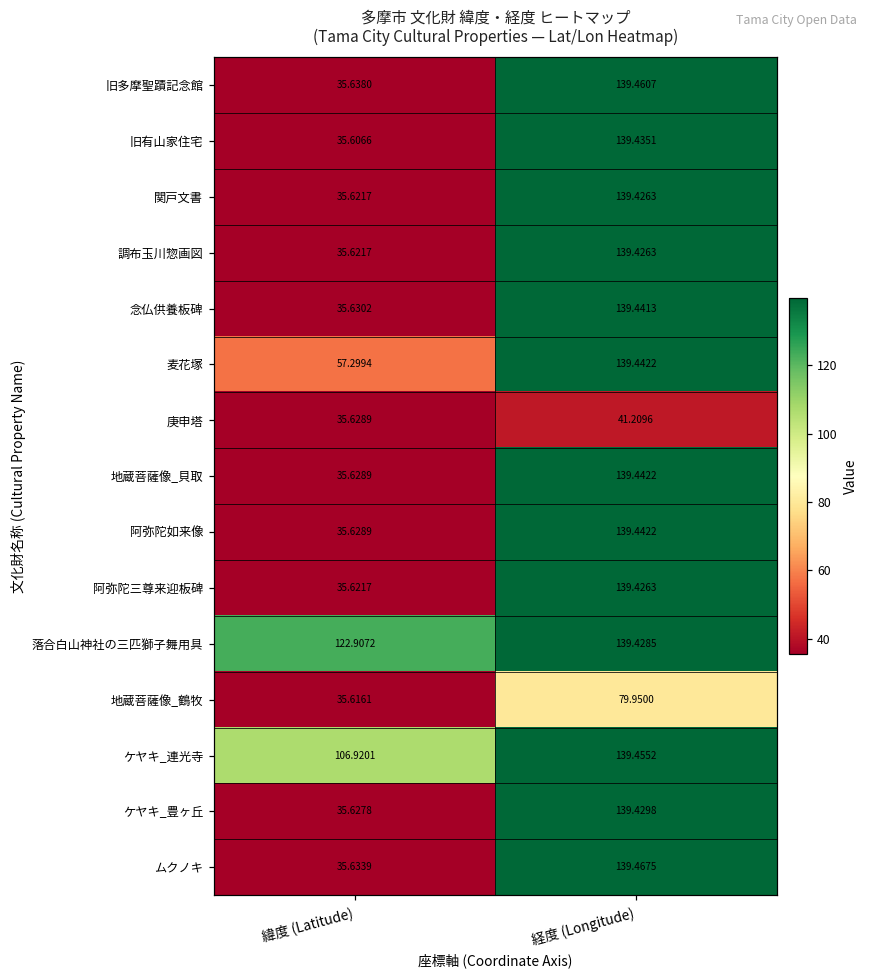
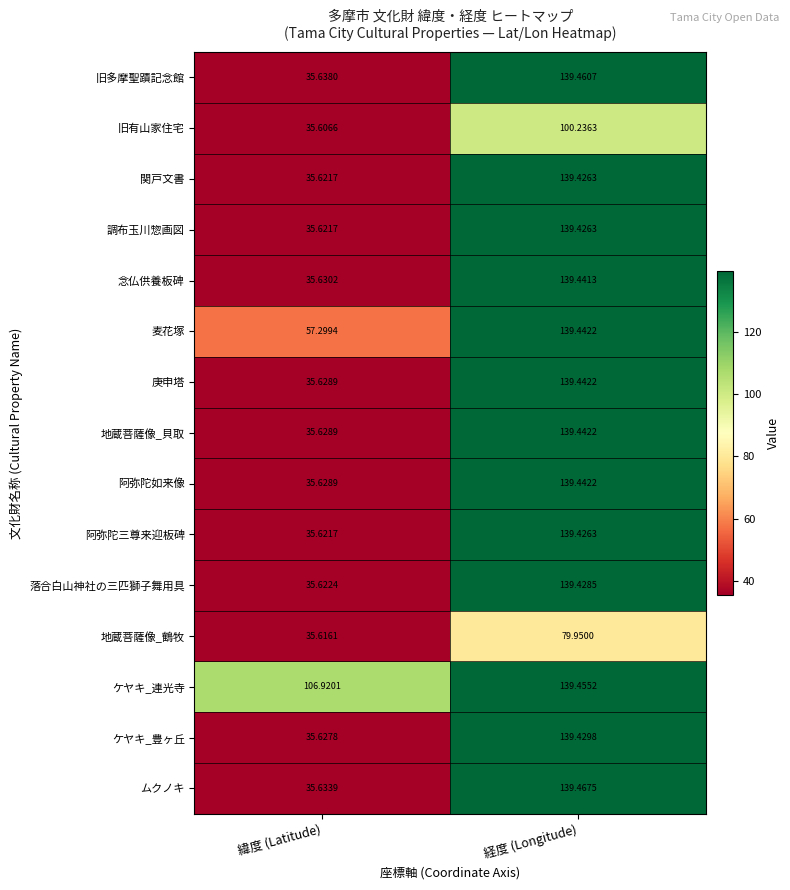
  {
    "旧多摩聖蹟記念館": {
      "緯度 (Latitude)": 35.6380,
      "経度 (Longitude)": 139.4607
    },
    "旧有山家住宅": {
      "緯度 (Latitude)": 35.6066,
-     "経度 (Longitude)": 139.4351
+     "経度 (Longitude)": 100.2363
    },
    "関戸文書": {
      "緯度 (Latitude)": 35.6217,
      "経度 (Longitude)": 139.4263
    },
    "調布玉川惣画図": {
      "緯度 (Latitude)": 35.6217,
      "経度 (Longitude)": 139.4263
    },
    "念仏供養板碑": {
      "緯度 (Latitude)": 35.6302,
      "経度 (Longitude)": 139.4413
    },
    "麦花塚": {
      "緯度 (Latitude)": 57.2994,
      "経度 (Longitude)": 139.4422
    },
    "庚申塔": {
      "緯度 (Latitude)": 35.6289,
-     "経度 (Longitude)": 41.2096
+     "経度 (Longitude)": 139.4422
    },
    "地蔵菩薩像_貝取": {
      "緯度 (Latitude)": 35.6289,
      "経度 (Longitude)": 139.4422
    },
    "阿弥陀如来像": {
      "緯度 (Latitude)": 35.6289,
      "経度 (Longitude)": 139.4422
    },
    "阿弥陀三尊来迎板碑": {
      "緯度 (Latitude)": 35.6217,
      "経度 (Longitude)": 139.4263
    },
    "落合白山神社の三匹獅子舞用具": {
-     "緯度 (Latitude)": 122.9072,
+     "緯度 (Latitude)": 35.6224,
      "経度 (Longitude)": 139.4285
    },
    "地蔵菩薩像_鶴牧": {
      "緯度 (Latitude)": 35.6161,
      "経度 (Longitude)": 79.9500
    },
    "ケヤキ_連光寺": {
      "緯度 (Latitude)": 106.9201,
      "経度 (Longitude)": 139.4552
    },
    "ケヤキ_豊ヶ丘": {
      "緯度 (Latitude)": 35.6278,
      "経度 (Longitude)": 139.4298
    },
    "ムクノキ": {
      "緯度 (Latitude)": 35.6339,
      "経度 (Longitude)": 139.4675
    }
  }
